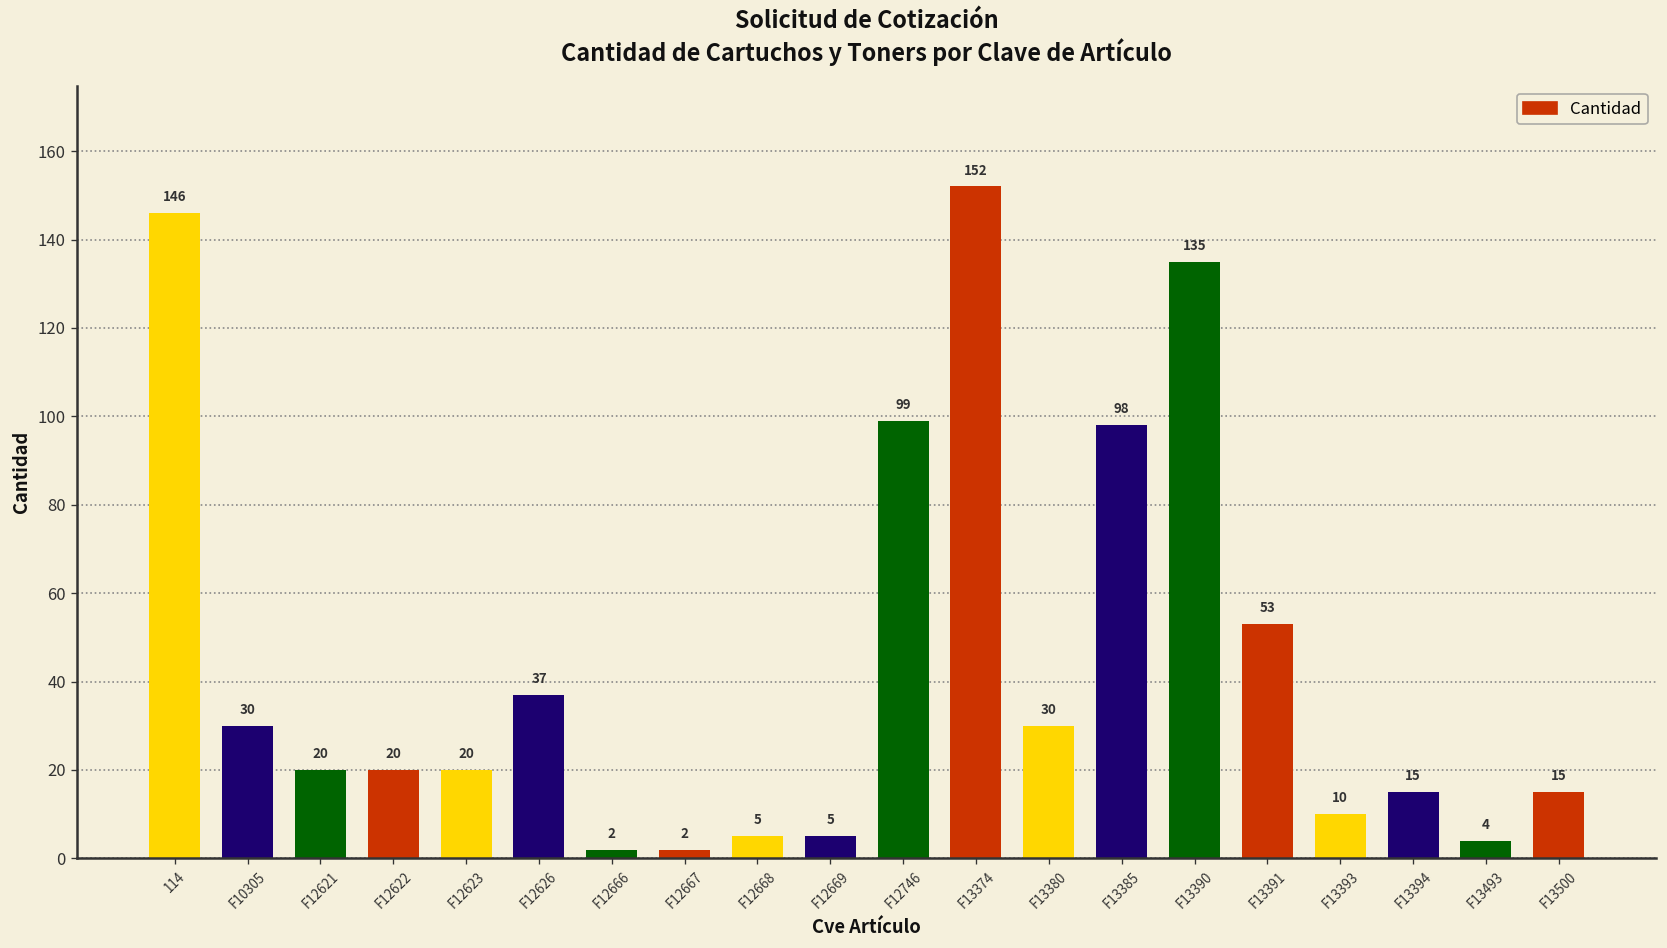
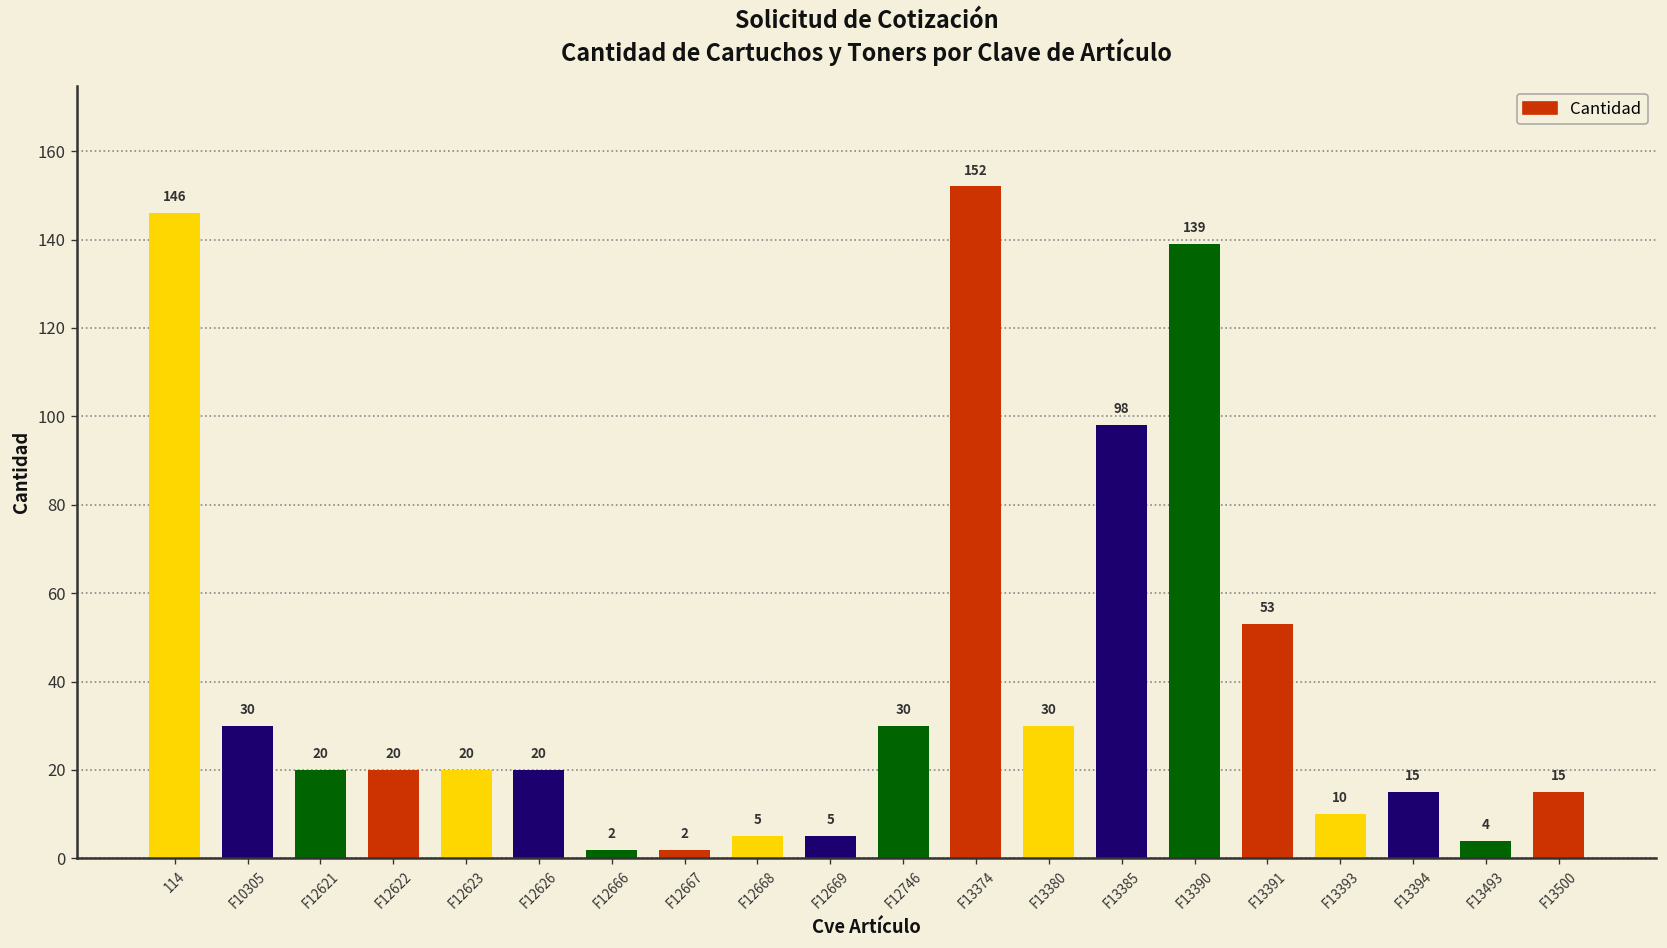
  {
    "114": 146,
    "F10305": 30,
    "F12621": 20,
    "F12622": 20,
    "F12623": 20,
-   "F12626": 37,
+   "F12626": 20,
    "F12666": 2,
    "F12667": 2,
    "F12668": 5,
    "F12669": 5,
-   "F12746": 99,
+   "F12746": 30,
    "F13374": 152,
    "F13380": 30,
    "F13385": 98,
-   "F13390": 135,
+   "F13390": 139,
    "F13391": 53,
    "F13393": 10,
    "F13394": 15,
    "F13493": 4,
    "F13500": 15
  }
